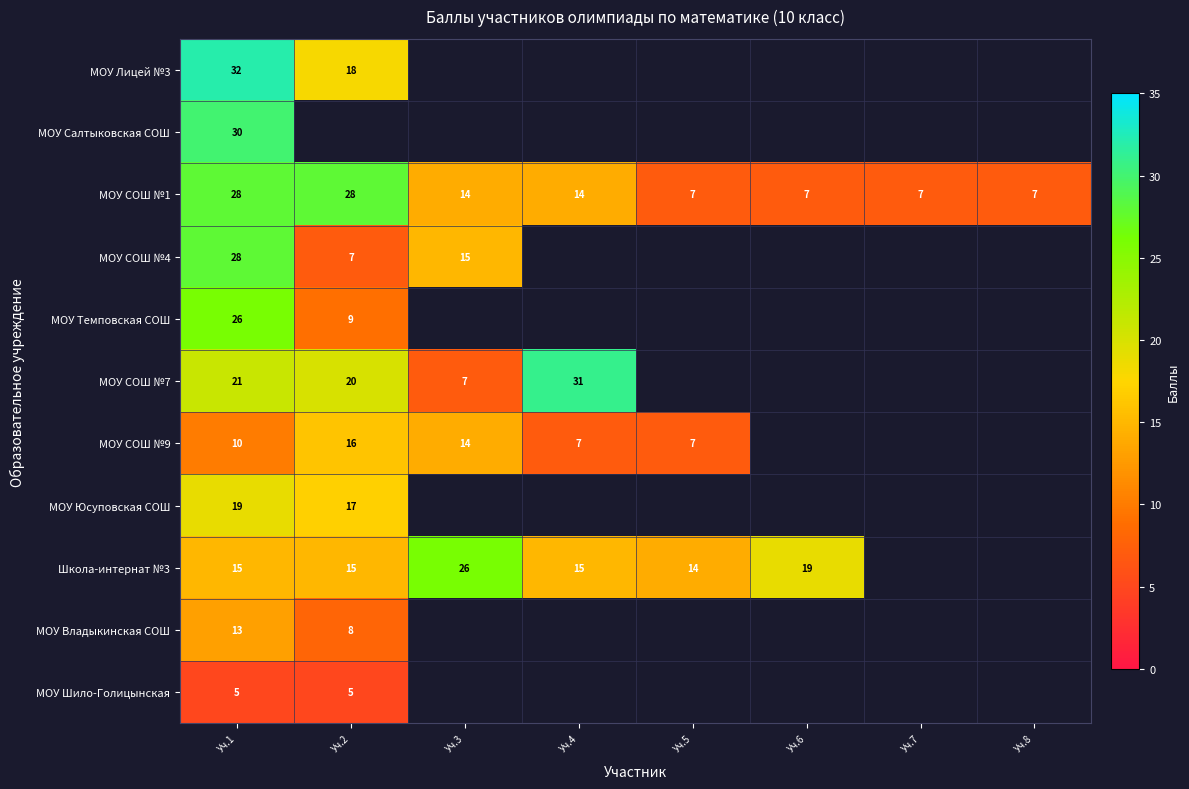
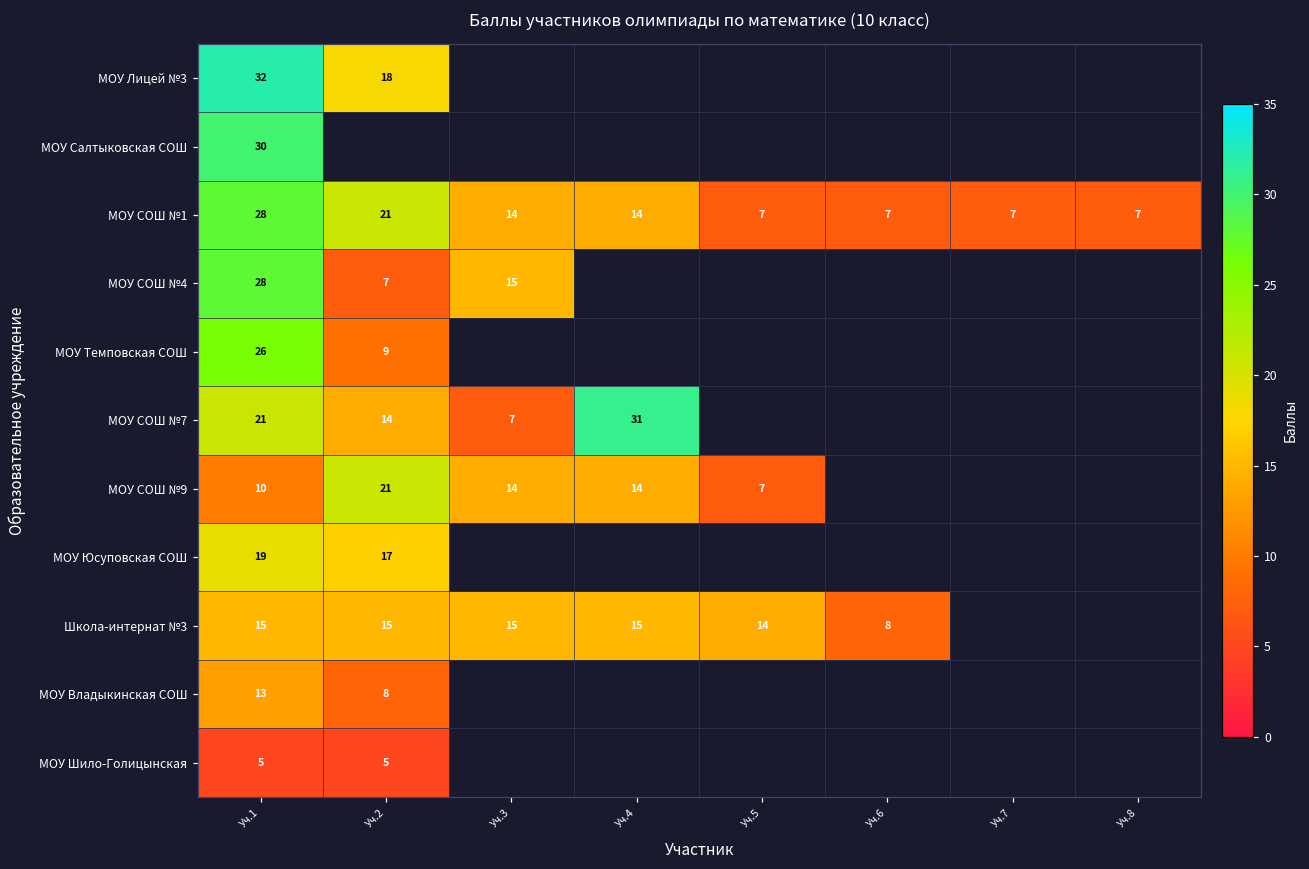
  {
    "МОУ Лицей №3": {
      "Уч.1": 32,
      "Уч.2": 18
    },
    "МОУ Салтыковская СОШ": {
      "Уч.1": 30
    },
    "МОУ СОШ №1": {
      "Уч.1": 28,
-     "Уч.2": 28,
+     "Уч.2": 21,
      "Уч.3": 14,
      "Уч.4": 14,
      "Уч.5": 7,
      "Уч.6": 7,
      "Уч.7": 7,
      "Уч.8": 7
    },
    "МОУ СОШ №4": {
      "Уч.1": 28,
      "Уч.2": 7,
      "Уч.3": 15
    },
    "МОУ Темповская СОШ": {
      "Уч.1": 26,
      "Уч.2": 9
    },
    "МОУ СОШ №7": {
      "Уч.1": 21,
-     "Уч.2": 20,
+     "Уч.2": 14,
      "Уч.3": 7,
      "Уч.4": 31
    },
    "МОУ СОШ №9": {
      "Уч.1": 10,
-     "Уч.2": 16,
+     "Уч.2": 21,
      "Уч.3": 14,
-     "Уч.4": 7,
+     "Уч.4": 14,
      "Уч.5": 7
    },
    "МОУ Юсуповская СОШ": {
      "Уч.1": 19,
      "Уч.2": 17
    },
    "Школа-интернат №3": {
      "Уч.1": 15,
      "Уч.2": 15,
-     "Уч.3": 26,
+     "Уч.3": 15,
      "Уч.4": 15,
      "Уч.5": 14,
-     "Уч.6": 19
+     "Уч.6": 8
    },
    "МОУ Владыкинская СОШ": {
      "Уч.1": 13,
      "Уч.2": 8
    },
    "МОУ Шило-Голицынская": {
      "Уч.1": 5,
      "Уч.2": 5
    }
  }
